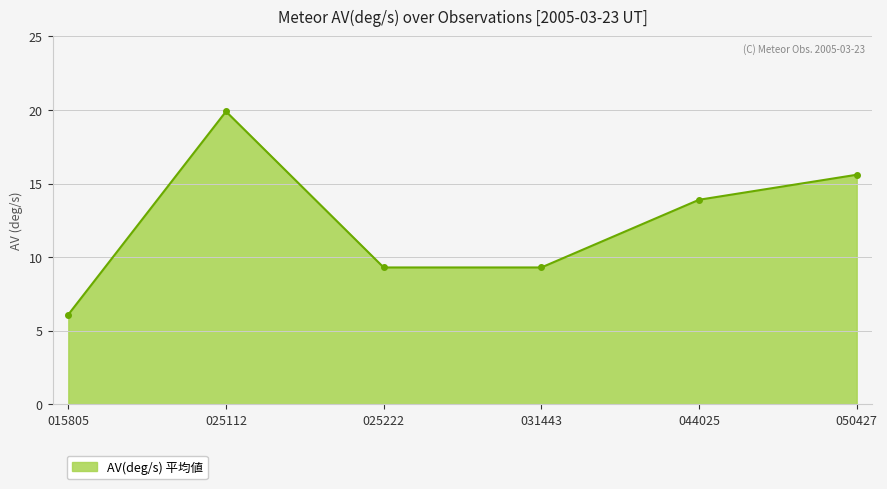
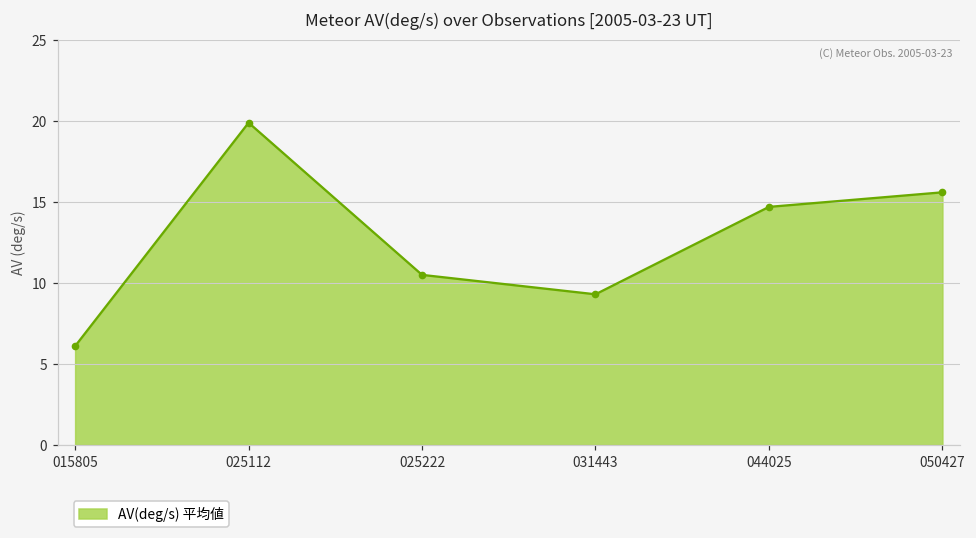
  {
    "015805": 6.1,
    "025112": 19.9,
-   "025222": 9.3,
+   "025222": 10.5,
    "031443": 9.3,
-   "044025": 13.9,
+   "044025": 14.7,
    "050427": 15.6
  }
